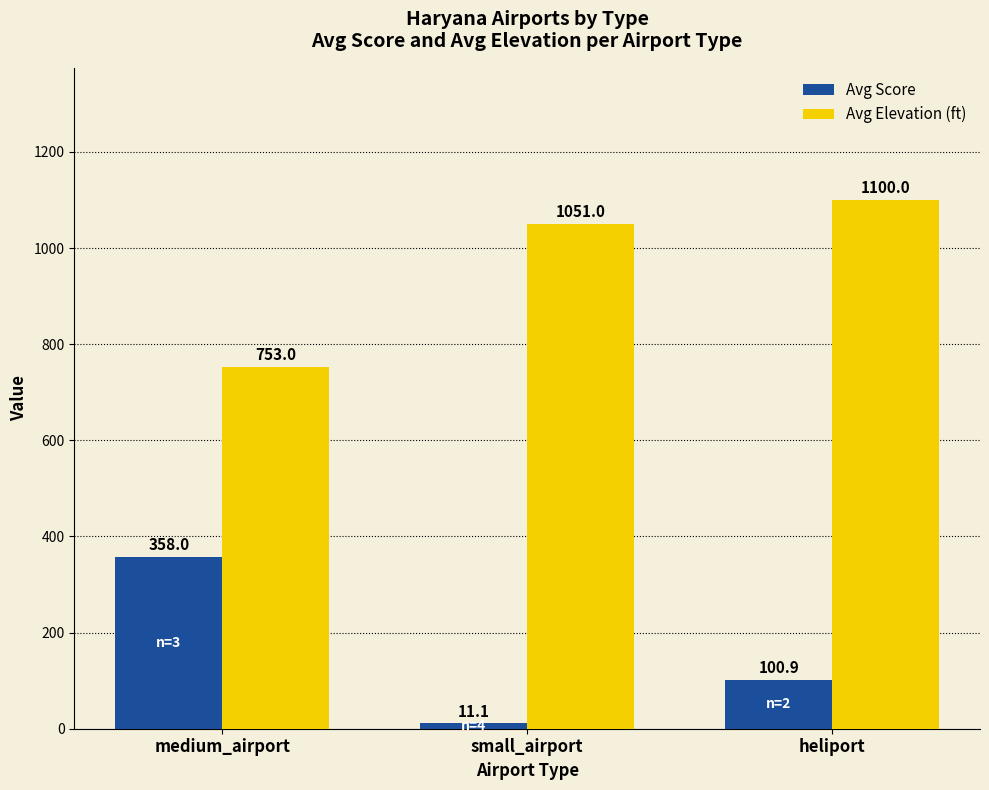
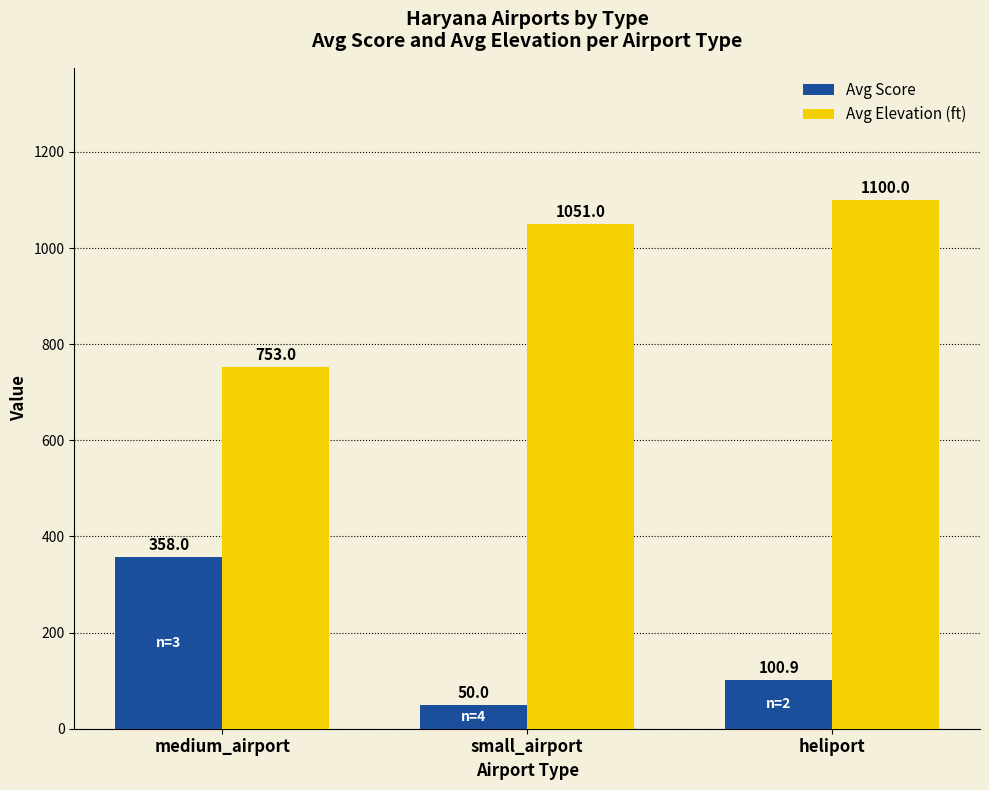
  {
    "Avg Score": {
      "medium_airport": 358.0,
-     "small_airport": 11.1,
+     "small_airport": 50.0,
      "heliport": 100.9
    },
    "Avg Elevation (ft)": {
      "medium_airport": 753.0,
      "small_airport": 1051.0,
      "heliport": 1100.0
    }
  }
